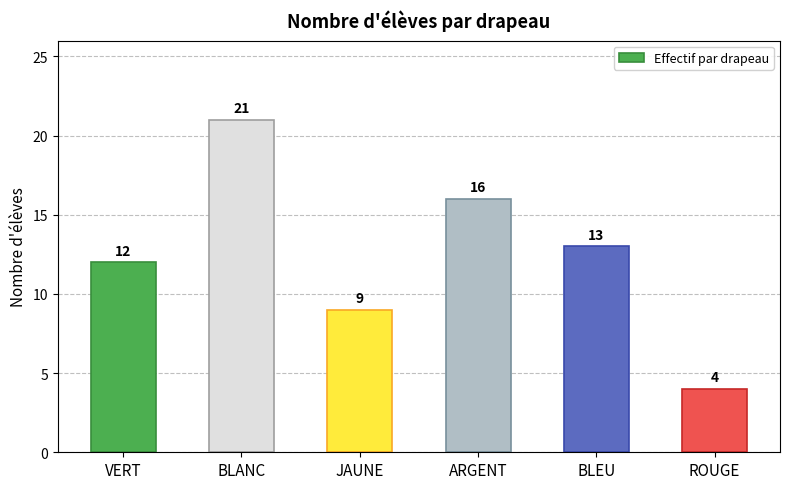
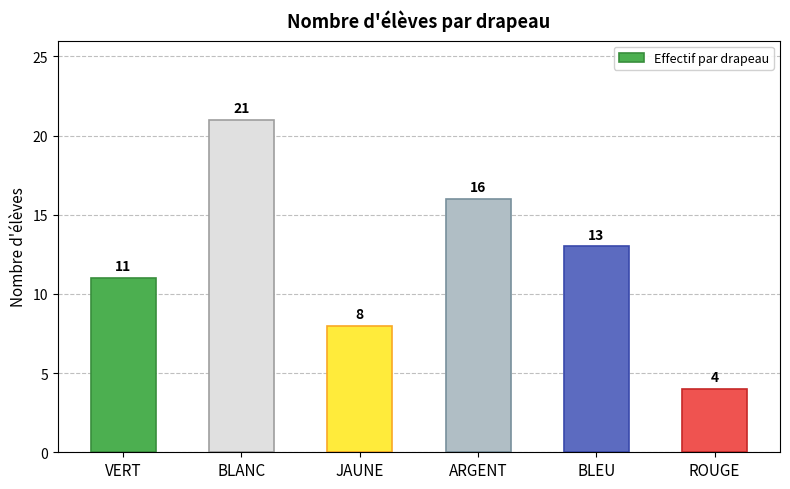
  {
-   "VERT": 12,
+   "VERT": 11,
    "BLANC": 21,
-   "JAUNE": 9,
+   "JAUNE": 8,
    "ARGENT": 16,
    "BLEU": 13,
    "ROUGE": 4
  }
